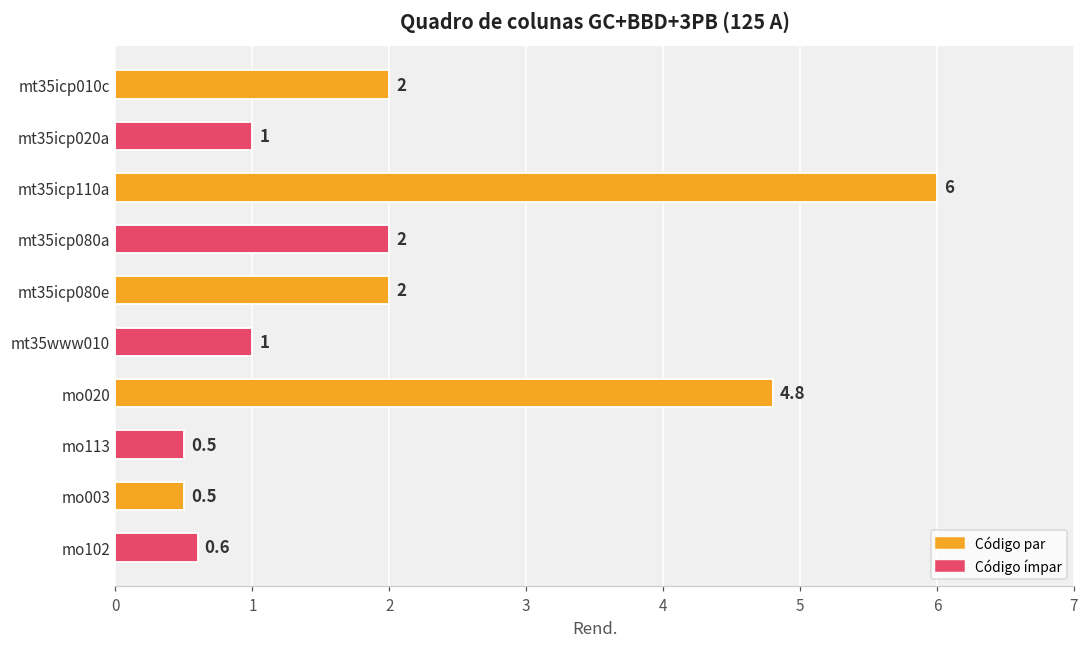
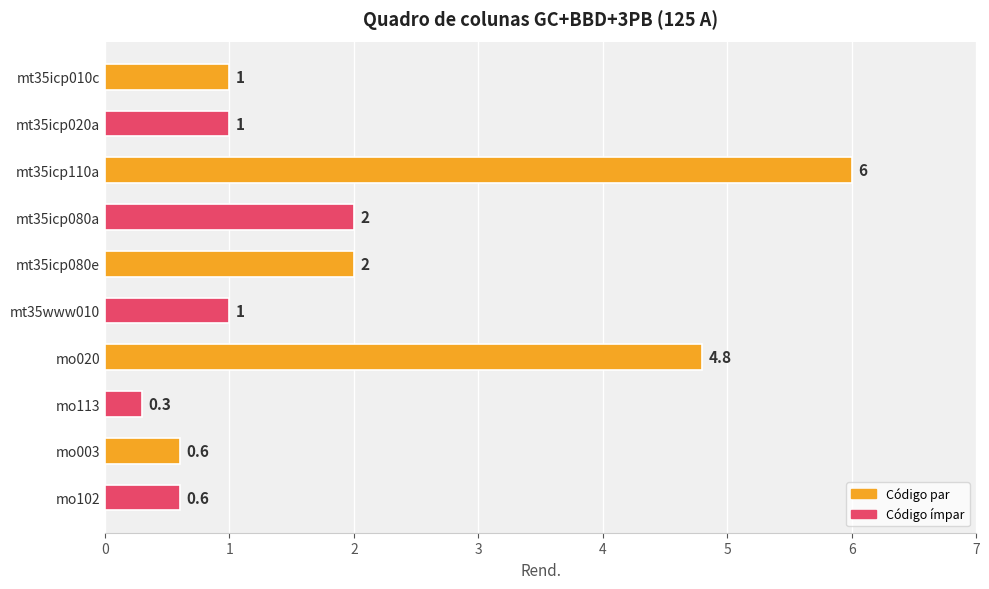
  {
-   "mt35icp010c": 2,
+   "mt35icp010c": 1,
    "mt35icp020a": 1,
    "mt35icp110a": 6,
    "mt35icp080a": 2,
    "mt35icp080e": 2,
    "mt35www010": 1,
    "mo020": 4.8,
-   "mo113": 0.5,
-   "mo003": 0.5,
+   "mo113": 0.3,
+   "mo003": 0.6,
    "mo102": 0.6
  }
